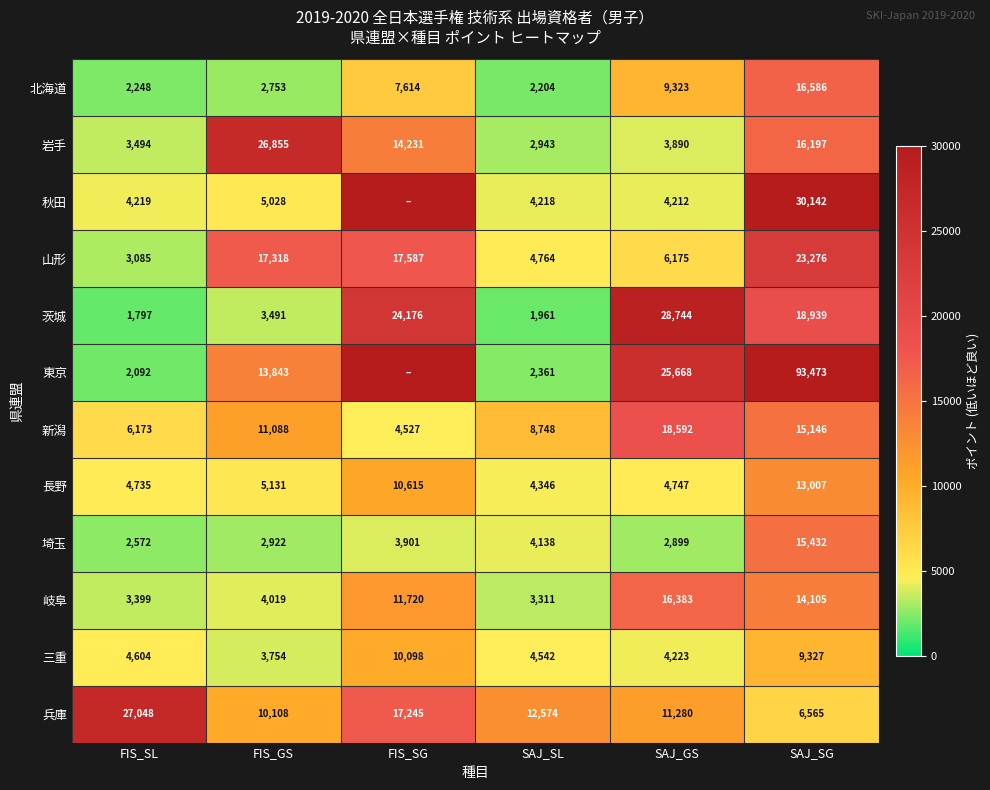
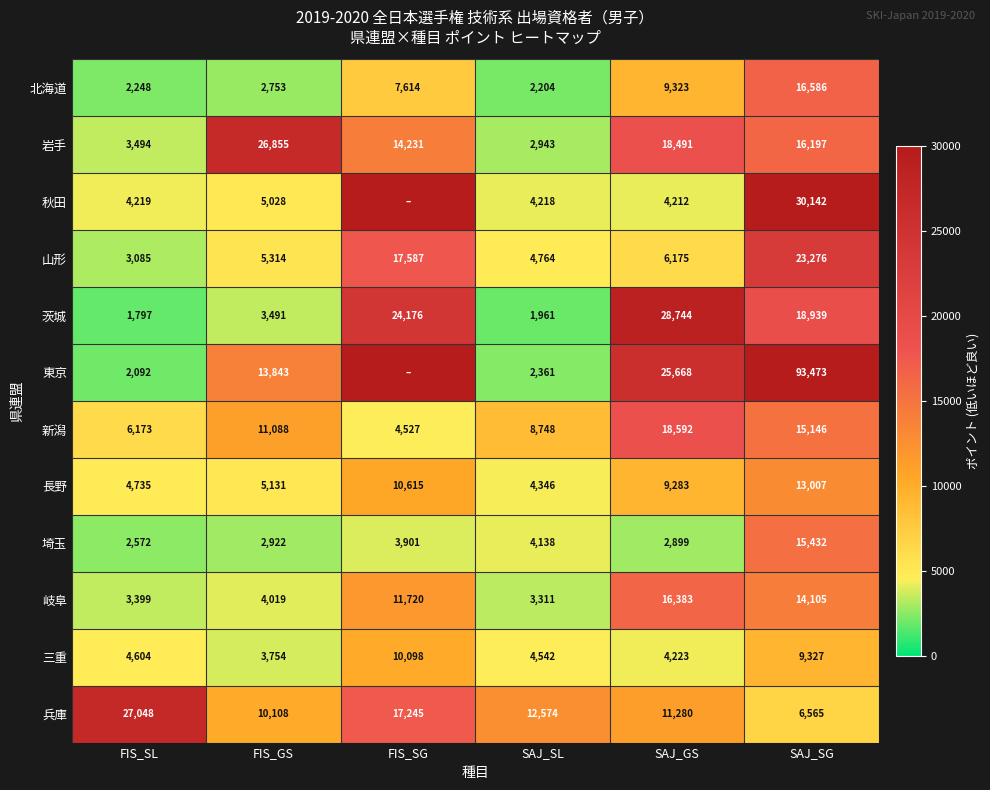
  {
    "北海道": {
      "FIS_SL": "2,248",
      "FIS_GS": "2,753",
      "FIS_SG": "7,614",
      "SAJ_SL": "2,204",
      "SAJ_GS": "9,323",
      "SAJ_SG": "16,586"
    },
    "岩手": {
      "FIS_SL": "3,494",
      "FIS_GS": "26,855",
      "FIS_SG": "14,231",
      "SAJ_SL": "2,943",
-     "SAJ_GS": "3,890",
+     "SAJ_GS": "18,491",
      "SAJ_SG": "16,197"
    },
    "秋田": {
      "FIS_SL": "4,219",
      "FIS_GS": "5,028",
      "SAJ_SL": "4,218",
      "SAJ_GS": "4,212",
      "SAJ_SG": "30,142"
    },
    "山形": {
      "FIS_SL": "3,085",
-     "FIS_GS": "17,318",
+     "FIS_GS": "5,314",
      "FIS_SG": "17,587",
      "SAJ_SL": "4,764",
      "SAJ_GS": "6,175",
      "SAJ_SG": "23,276"
    },
    "茨城": {
      "FIS_SL": "1,797",
      "FIS_GS": "3,491",
      "FIS_SG": "24,176",
      "SAJ_SL": "1,961",
      "SAJ_GS": "28,744",
      "SAJ_SG": "18,939"
    },
    "東京": {
      "FIS_SL": "2,092",
      "FIS_GS": "13,843",
      "SAJ_SL": "2,361",
      "SAJ_GS": "25,668",
      "SAJ_SG": "93,473"
    },
    "新潟": {
      "FIS_SL": "6,173",
      "FIS_GS": "11,088",
      "FIS_SG": "4,527",
      "SAJ_SL": "8,748",
      "SAJ_GS": "18,592",
      "SAJ_SG": "15,146"
    },
    "長野": {
      "FIS_SL": "4,735",
      "FIS_GS": "5,131",
      "FIS_SG": "10,615",
      "SAJ_SL": "4,346",
-     "SAJ_GS": "4,747",
+     "SAJ_GS": "9,283",
      "SAJ_SG": "13,007"
    },
    "埼玉": {
      "FIS_SL": "2,572",
      "FIS_GS": "2,922",
      "FIS_SG": "3,901",
      "SAJ_SL": "4,138",
      "SAJ_GS": "2,899",
      "SAJ_SG": "15,432"
    },
    "岐阜": {
      "FIS_SL": "3,399",
      "FIS_GS": "4,019",
      "FIS_SG": "11,720",
      "SAJ_SL": "3,311",
      "SAJ_GS": "16,383",
      "SAJ_SG": "14,105"
    },
    "三重": {
      "FIS_SL": "4,604",
      "FIS_GS": "3,754",
      "FIS_SG": "10,098",
      "SAJ_SL": "4,542",
      "SAJ_GS": "4,223",
      "SAJ_SG": "9,327"
    },
    "兵庫": {
      "FIS_SL": "27,048",
      "FIS_GS": "10,108",
      "FIS_SG": "17,245",
      "SAJ_SL": "12,574",
      "SAJ_GS": "11,280",
      "SAJ_SG": "6,565"
    }
  }
